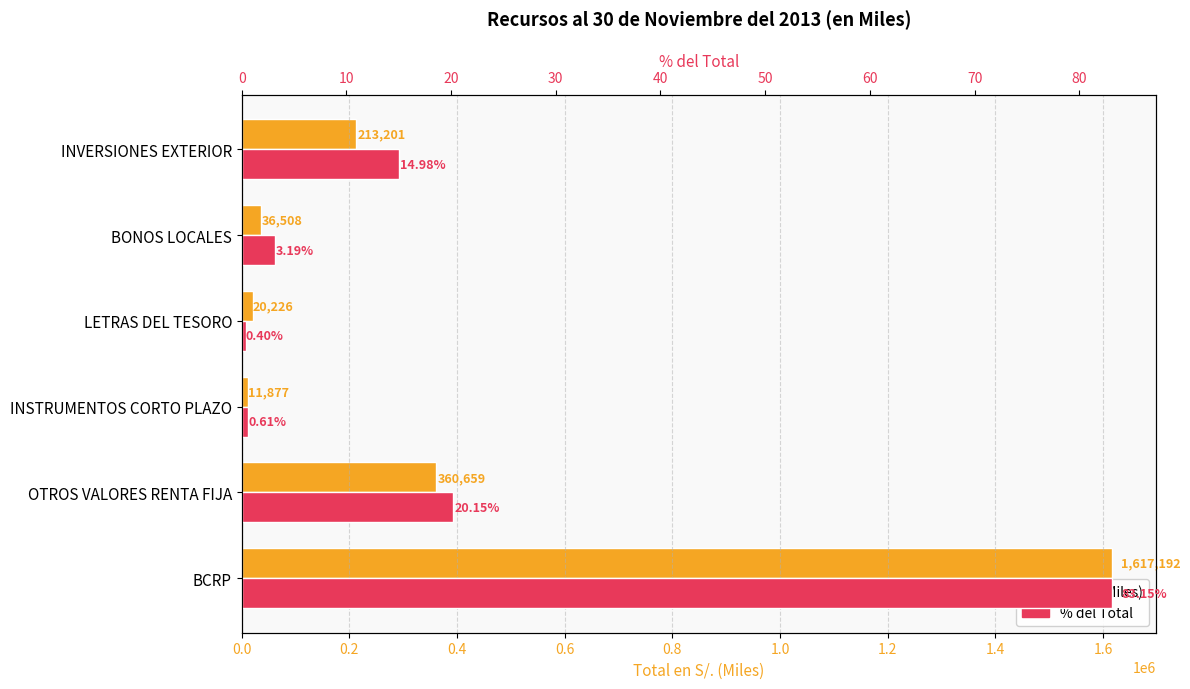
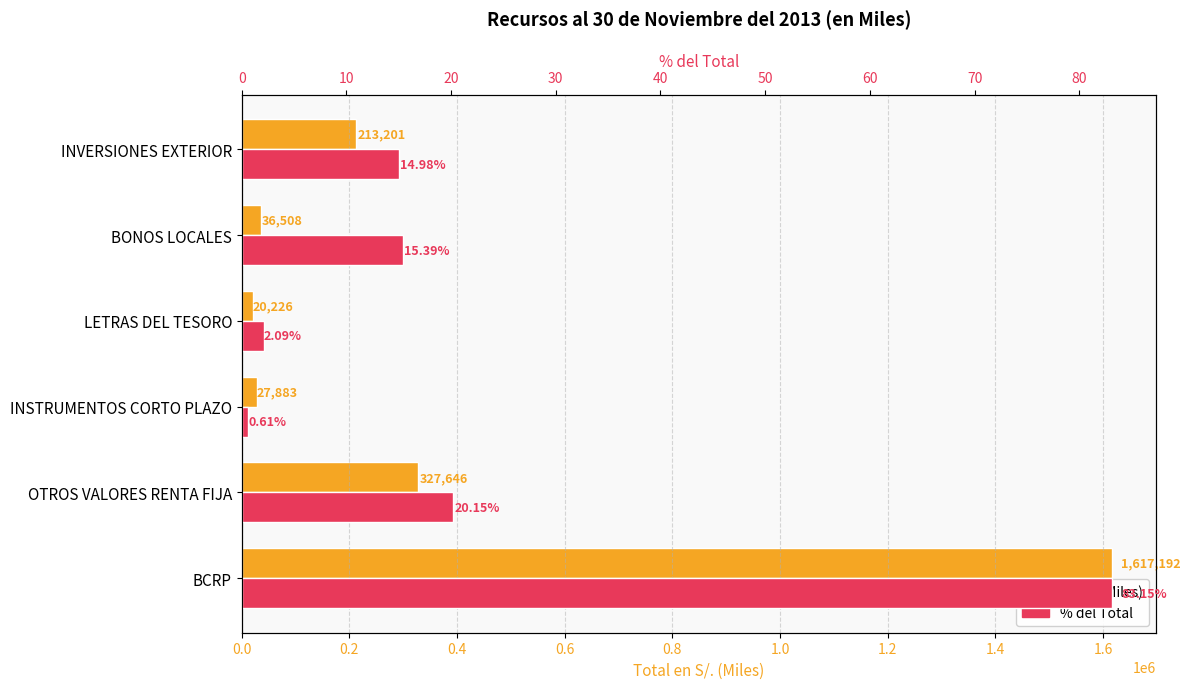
  {
    "En S/. (Miles)": {
      "INVERSIONES EXTERIOR": "213,201",
      "BONOS LOCALES": "36,508",
      "LETRAS DEL TESORO": "20,226",
-     "INSTRUMENTOS CORTO PLAZO": "11,877",
-     "OTROS VALORES RENTA FIJA": "360,659",
+     "INSTRUMENTOS CORTO PLAZO": "27,883",
+     "OTROS VALORES RENTA FIJA": "327,646",
      "BCRP": "1,617,192"
    },
    "% del Total": {
      "INVERSIONES EXTERIOR": "14.98%",
-     "BONOS LOCALES": "3.19%",
-     "LETRAS DEL TESORO": "0.40%",
+     "BONOS LOCALES": "15.39%",
+     "LETRAS DEL TESORO": "2.09%",
      "INSTRUMENTOS CORTO PLAZO": "0.61%",
      "OTROS VALORES RENTA FIJA": "20.15%"
    }
  }
